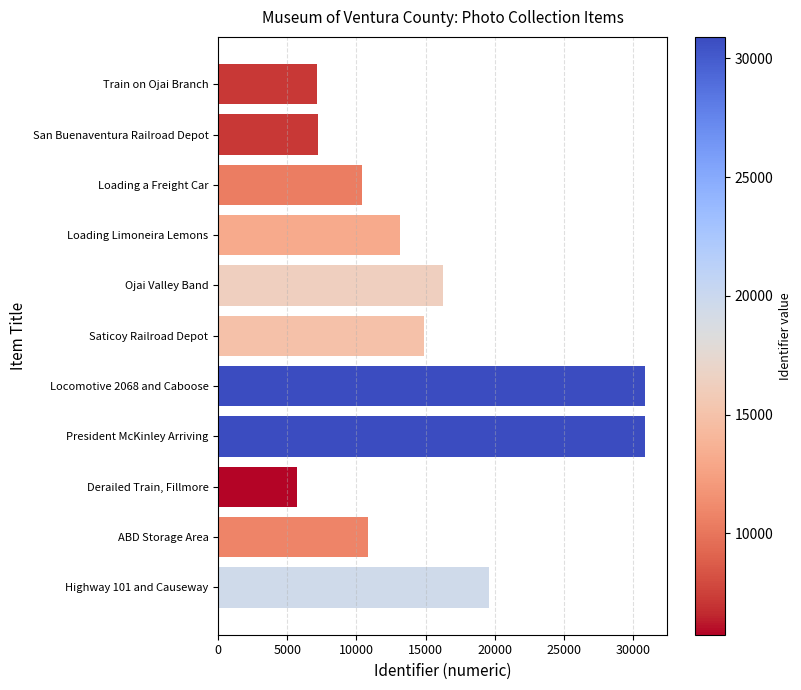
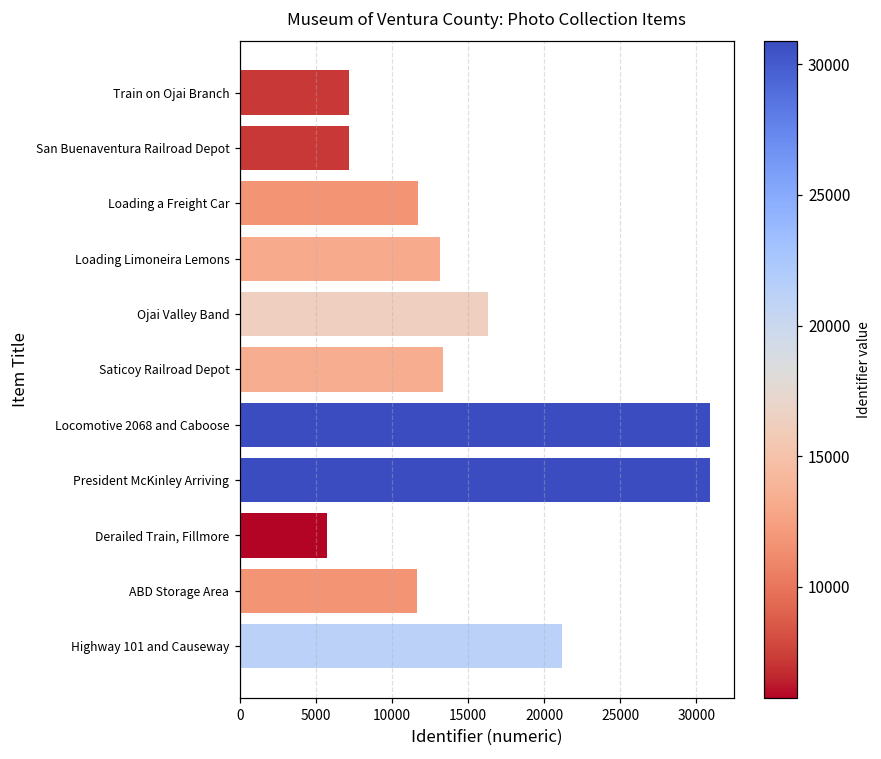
  {
    "Train on Ojai Branch": 7200,
    "San Buenaventura Railroad Depot": 7200,
-   "Loading a Freight Car": 10400,
+   "Loading a Freight Car": 11700,
    "Loading Limoneira Lemons": 13200,
    "Ojai Valley Band": 16300,
-   "Saticoy Railroad Depot": 14900,
+   "Saticoy Railroad Depot": 13300,
    "Locomotive 2068 and Caboose": 30900,
    "President McKinley Arriving": 30900,
    "Derailed Train, Fillmore": 5700,
-   "ABD Storage Area": 10800,
-   "Highway 101 and Causeway": 19600
+   "ABD Storage Area": 11600,
+   "Highway 101 and Causeway": 21200
  }
